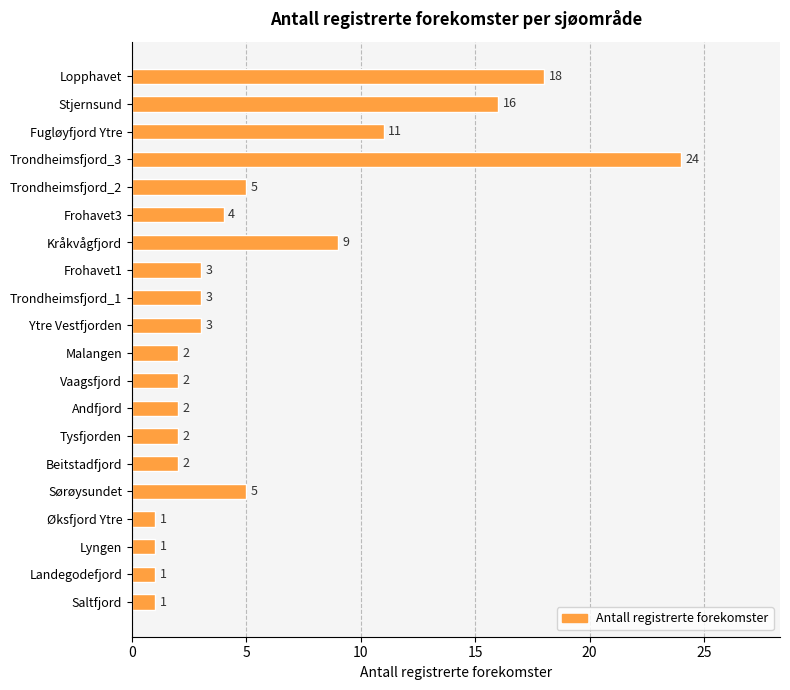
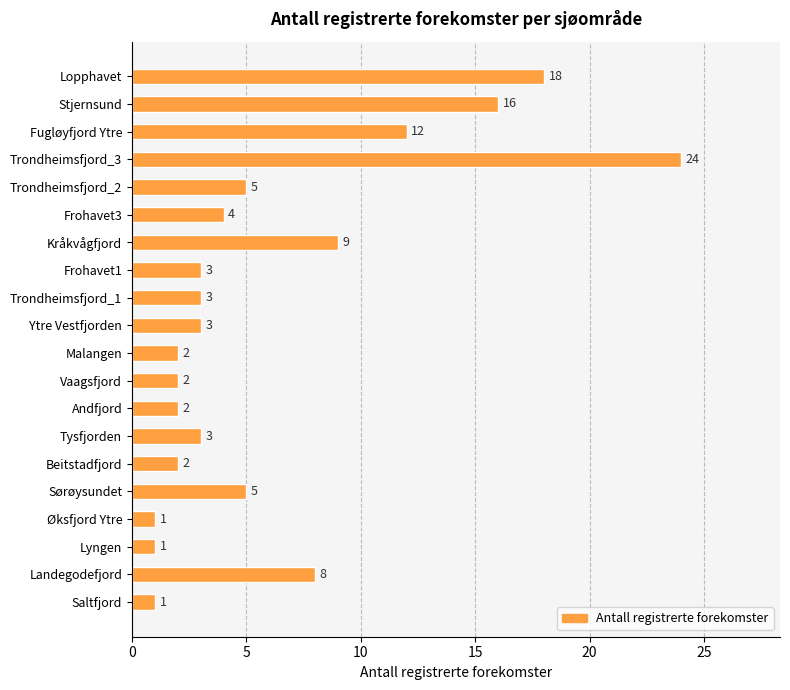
  {
    "Lopphavet": 18,
    "Stjernsund": 16,
-   "Fugløyfjord Ytre": 11,
+   "Fugløyfjord Ytre": 12,
    "Trondheimsfjord_3": 24,
    "Trondheimsfjord_2": 5,
    "Frohavet3": 4,
    "Kråkvågfjord": 9,
    "Frohavet1": 3,
    "Trondheimsfjord_1": 3,
    "Ytre Vestfjorden": 3,
    "Malangen": 2,
    "Vaagsfjord": 2,
    "Andfjord": 2,
-   "Tysfjorden": 2,
+   "Tysfjorden": 3,
    "Beitstadfjord": 2,
    "Sørøysundet": 5,
    "Øksfjord Ytre": 1,
    "Lyngen": 1,
-   "Landegodefjord": 1,
+   "Landegodefjord": 8,
    "Saltfjord": 1
  }
